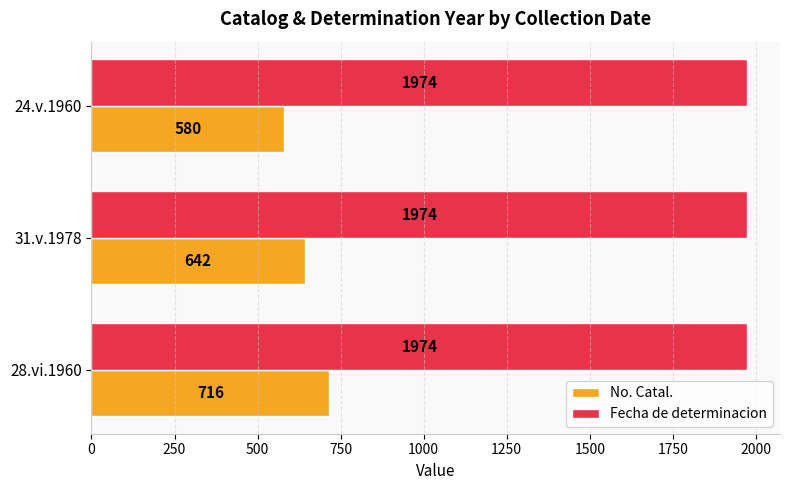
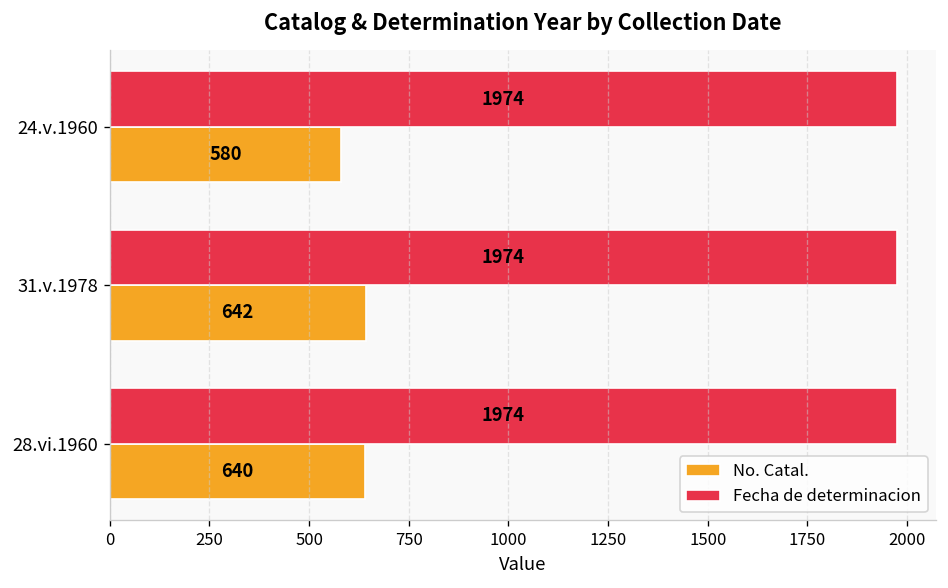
  {
    "No. Catal.": {
      "24.v.1960": 580,
      "31.v.1978": 642,
-     "28.vi.1960": 716
+     "28.vi.1960": 640
    },
    "Fecha de determinacion": {
      "24.v.1960": 1974,
      "31.v.1978": 1974,
      "28.vi.1960": 1974
    }
  }
